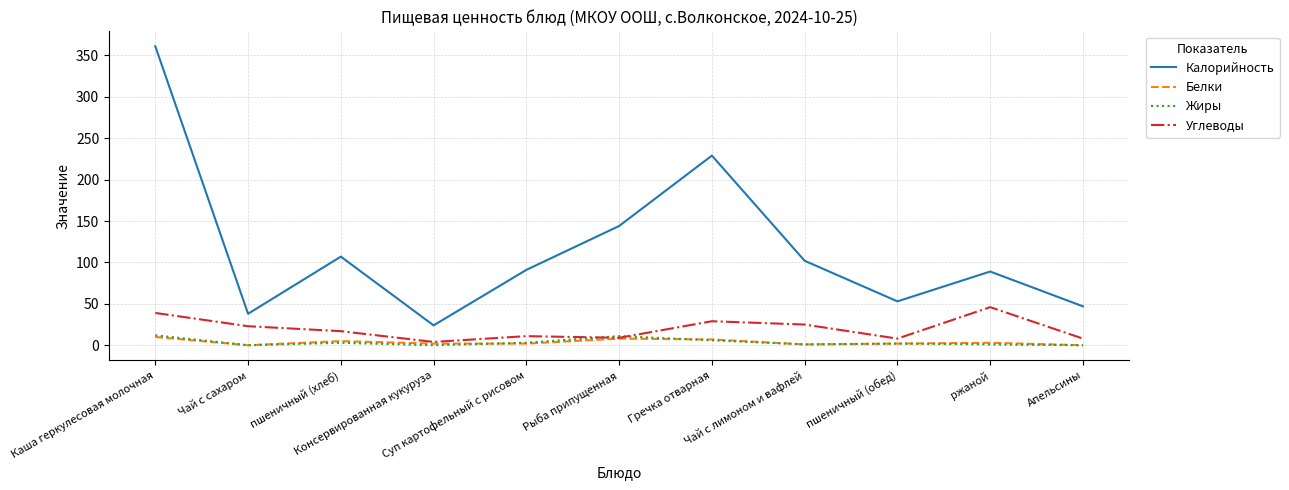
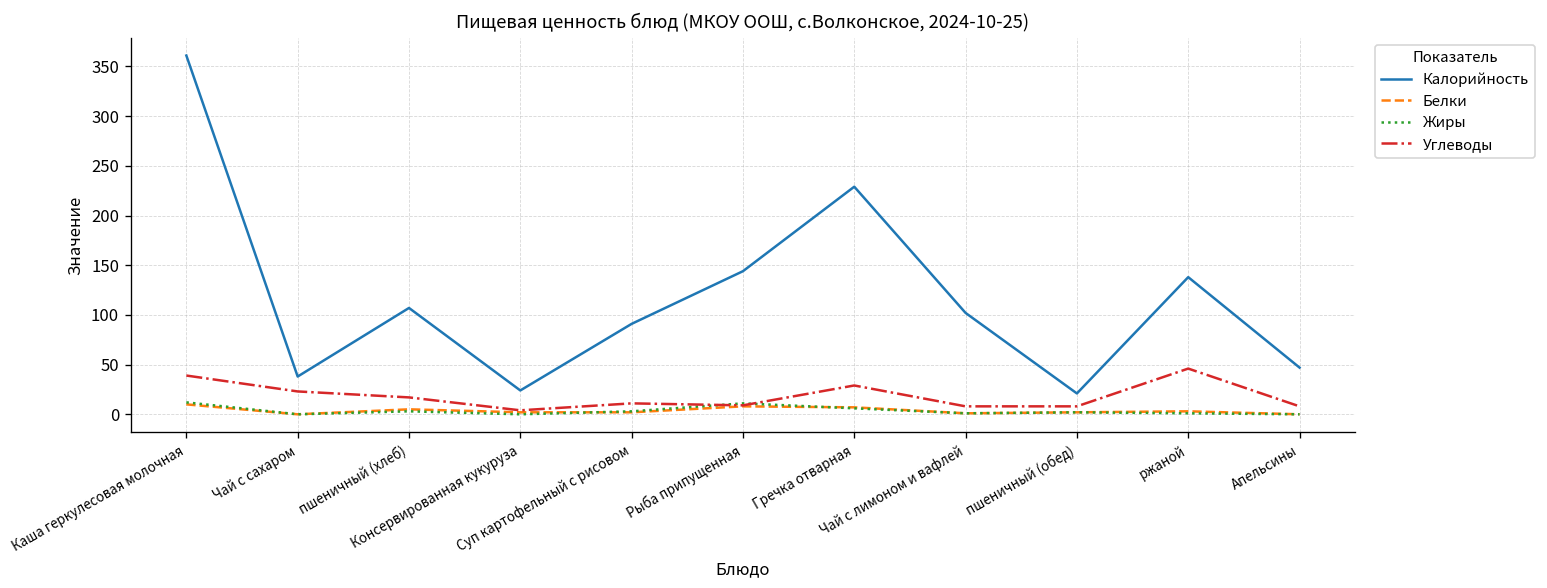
  {
    "Калорийность": {
      "Каша геркулесовая молочная": 360,
      "Чай с сахаром": 40,
      "пшеничный (хлеб)": 110,
      "Консервированная кукуруза": 20,
      "Суп картофельный с рисовом": 90,
      "Рыба припущенная": 140,
      "Гречка отварная": 230,
      "Чай с лимоном и вафлей": 100,
-     "пшеничный (обед)": 50,
-     "ржаной": 90,
+     "пшеничный (обед)": 20,
+     "ржаной": 140,
      "Апельсины": 50
    },
    "Углеводы": {
      "Каша геркулесовая молочная": 40,
      "Чай с сахаром": 20,
      "пшеничный (хлеб)": 20,
      "Суп картофельный с рисовом": 10,
      "Гречка отварная": 30,
-     "Чай с лимоном и вафлей": 30,
+     "Чай с лимоном и вафлей": 10,
      "пшеничный (обед)": 10,
      "ржаной": 50,
      "Апельсины": 10
    }
  }
